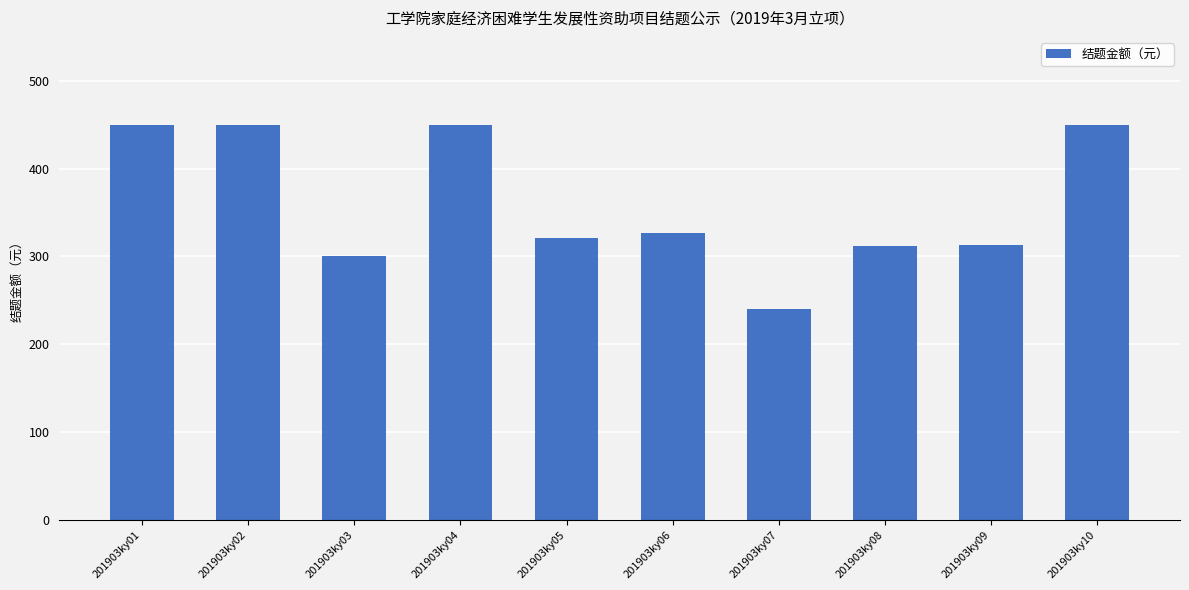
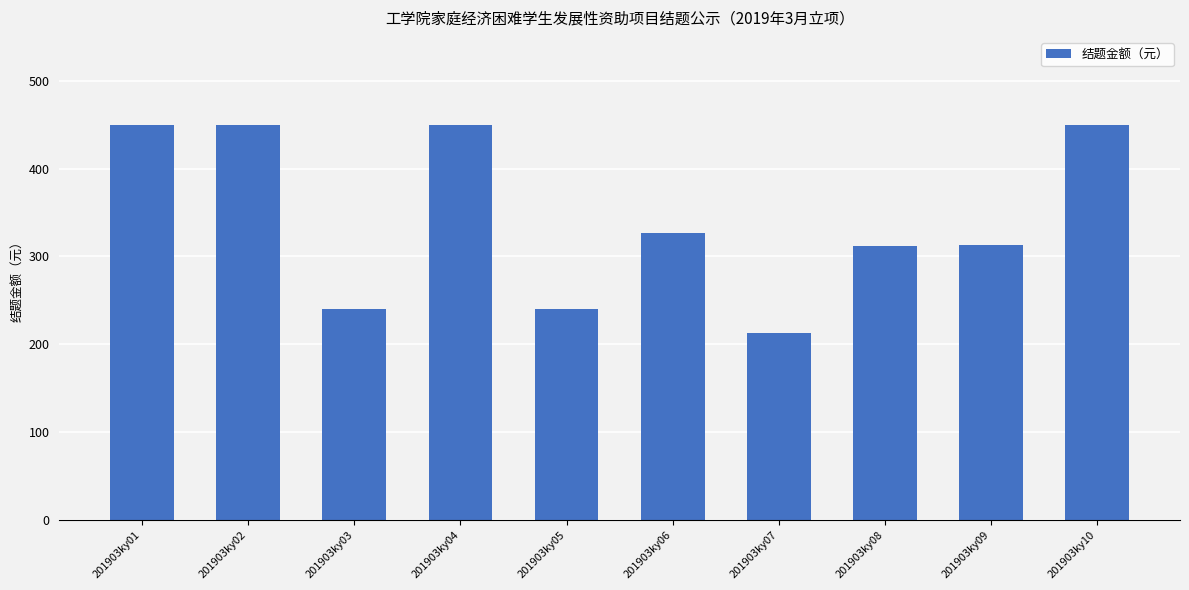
  {
    "201903ky01": 450,
    "201903ky02": 450,
-   "201903ky03": 300,
+   "201903ky03": 240,
    "201903ky04": 450,
-   "201903ky05": 320,
+   "201903ky05": 240,
    "201903ky06": 330,
-   "201903ky07": 240,
+   "201903ky07": 210,
    "201903ky08": 310,
    "201903ky09": 310,
    "201903ky10": 450
  }
